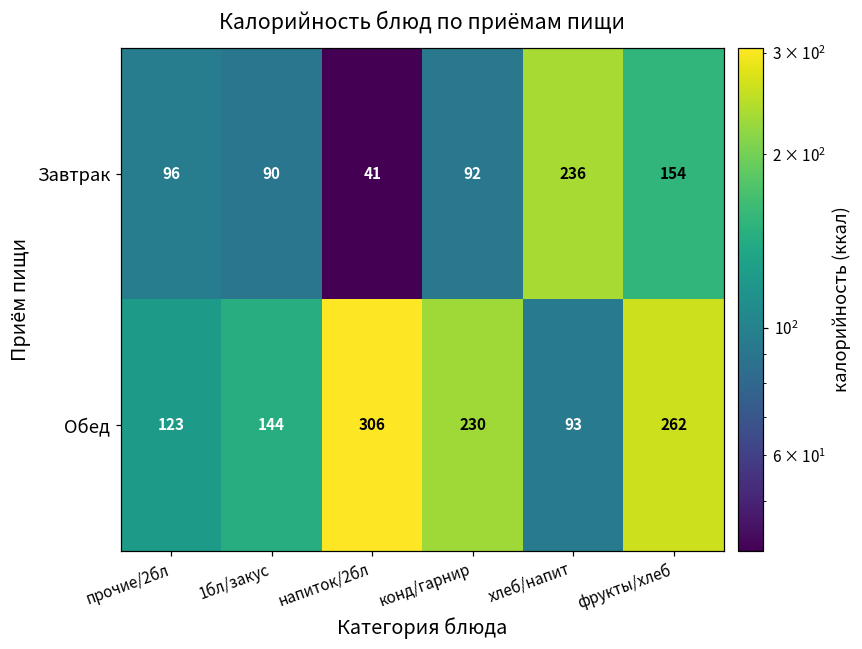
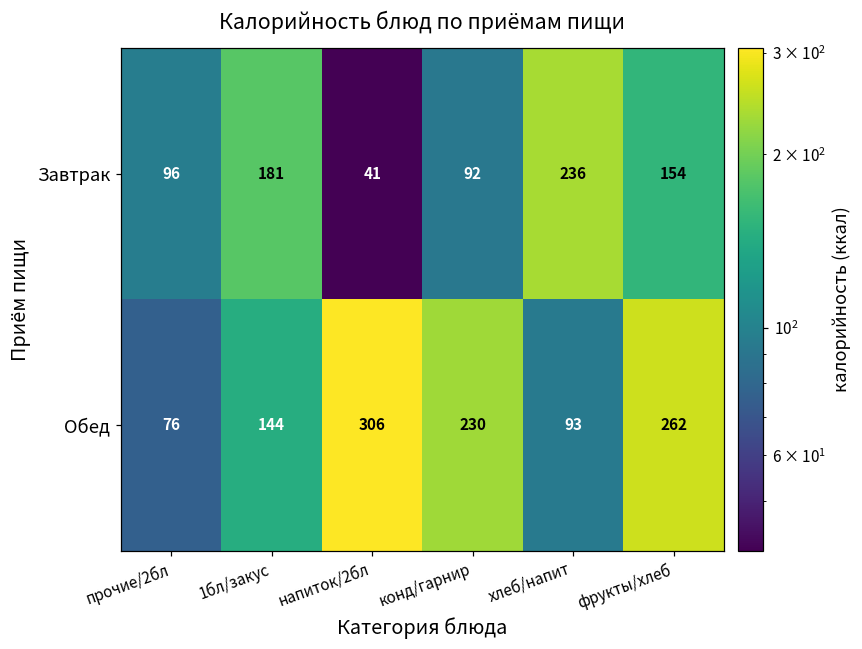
  {
    "Завтрак": {
      "прочие/2бл": 96,
-     "1бл/закус": 90,
+     "1бл/закус": 181,
      "напиток/2бл": 41,
      "конд/гарнир": 92,
      "хлеб/напит": 236,
      "фрукты/хлеб": 154
    },
    "Обед": {
-     "прочие/2бл": 123,
+     "прочие/2бл": 76,
      "1бл/закус": 144,
      "напиток/2бл": 306,
      "конд/гарнир": 230,
      "хлеб/напит": 93,
      "фрукты/хлеб": 262
    }
  }
